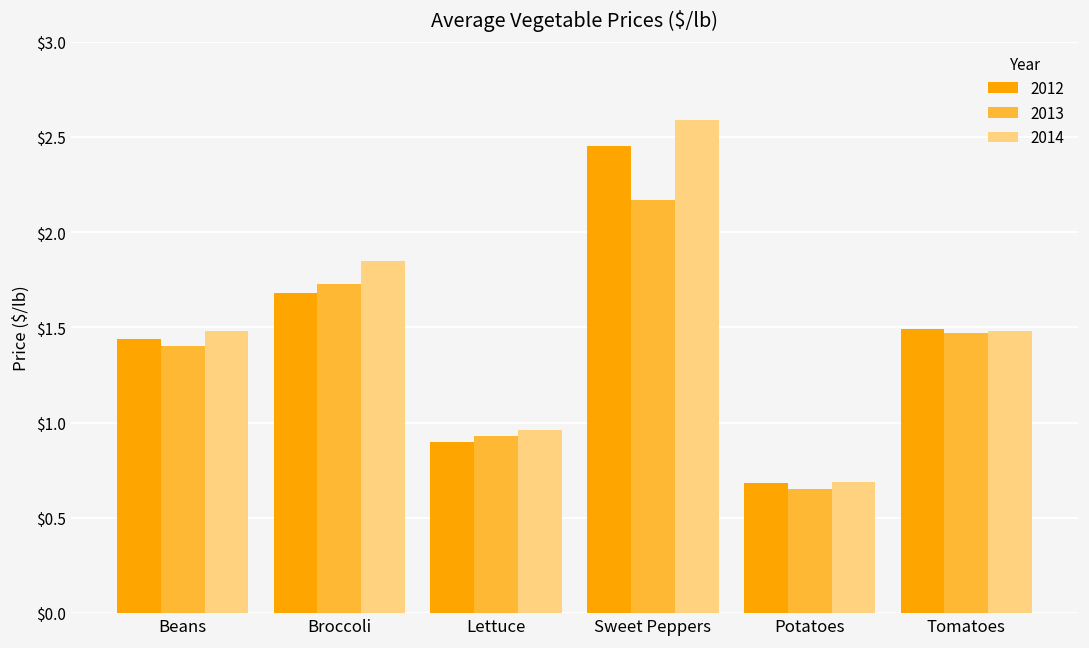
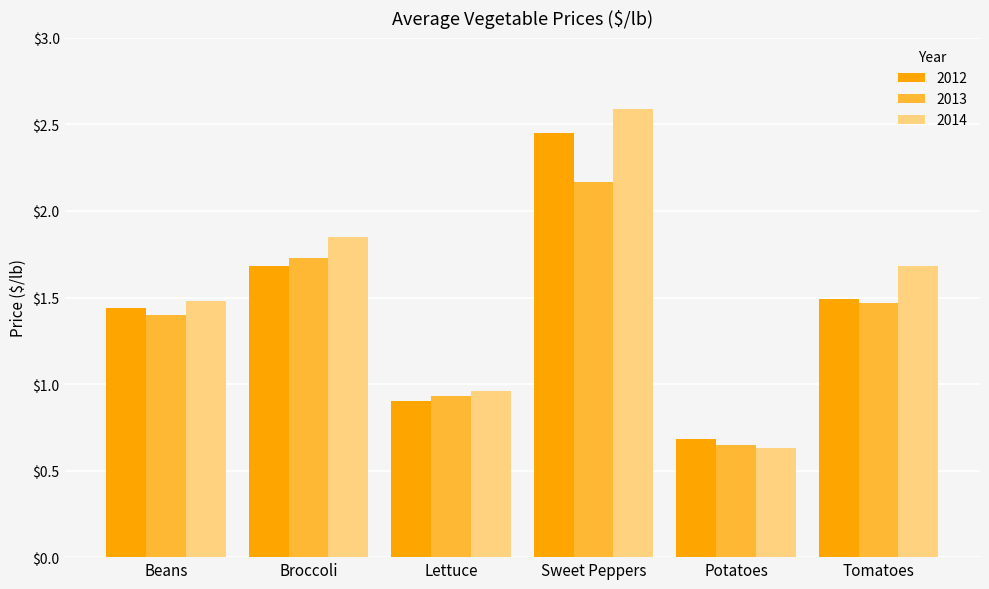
  {
    "2014": {
      "Beans": "$1.48",
      "Broccoli": "$1.85",
      "Lettuce": "$0.96",
      "Sweet Peppers": "$2.59",
-     "Potatoes": "$0.69",
-     "Tomatoes": "$1.48"
+     "Potatoes": "$0.63",
+     "Tomatoes": "$1.68"
    }
  }
